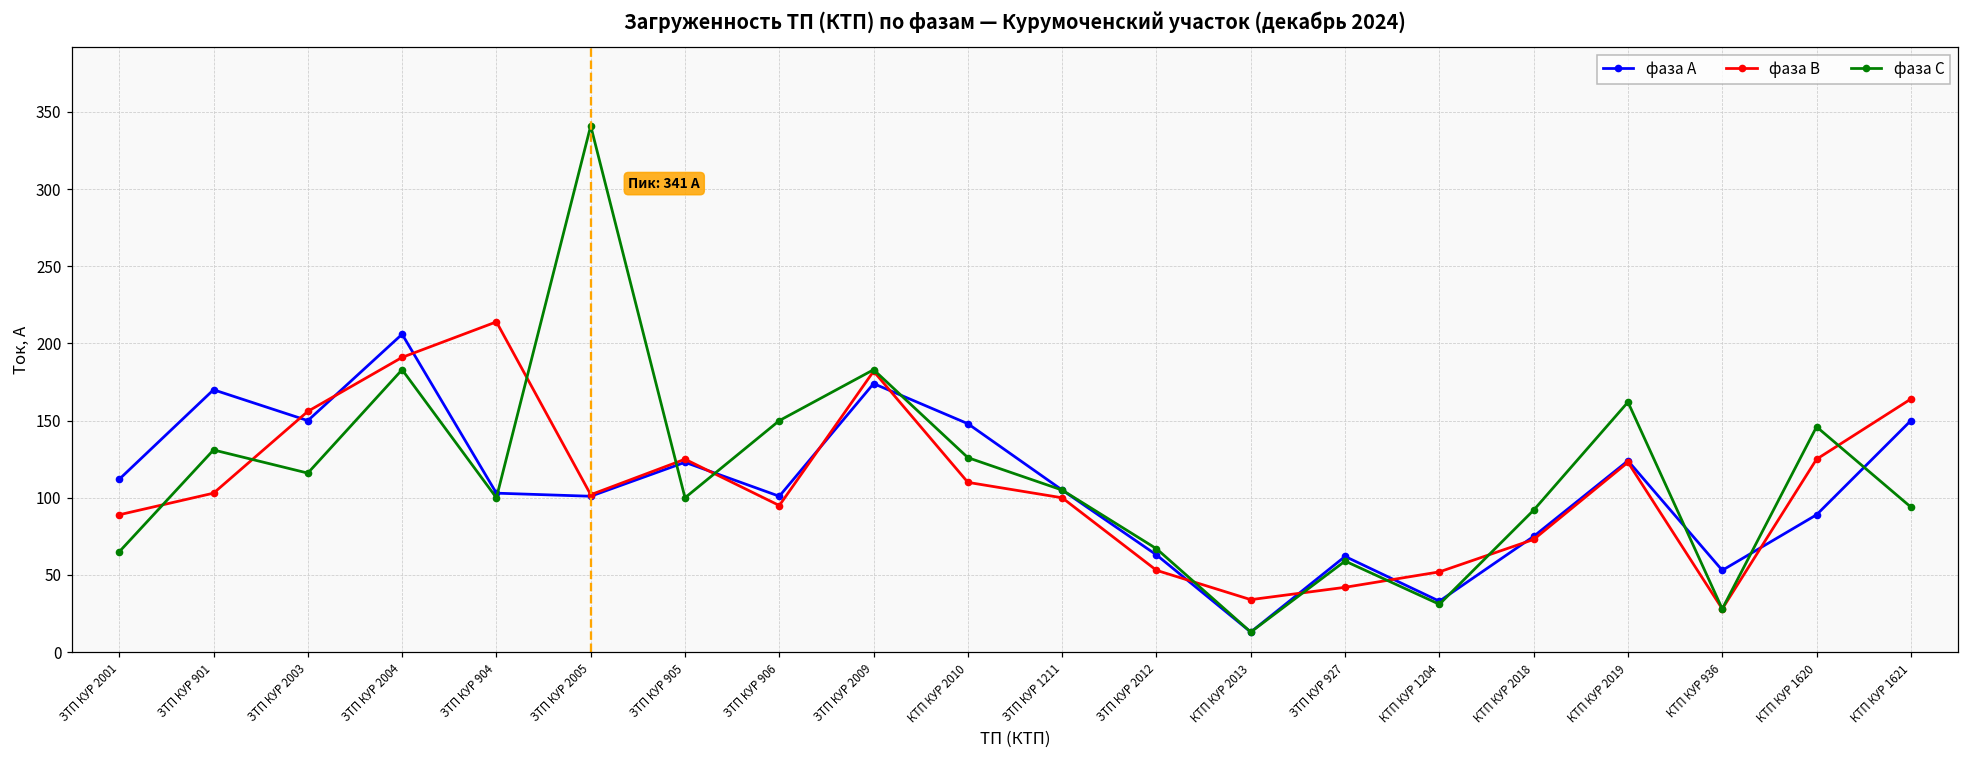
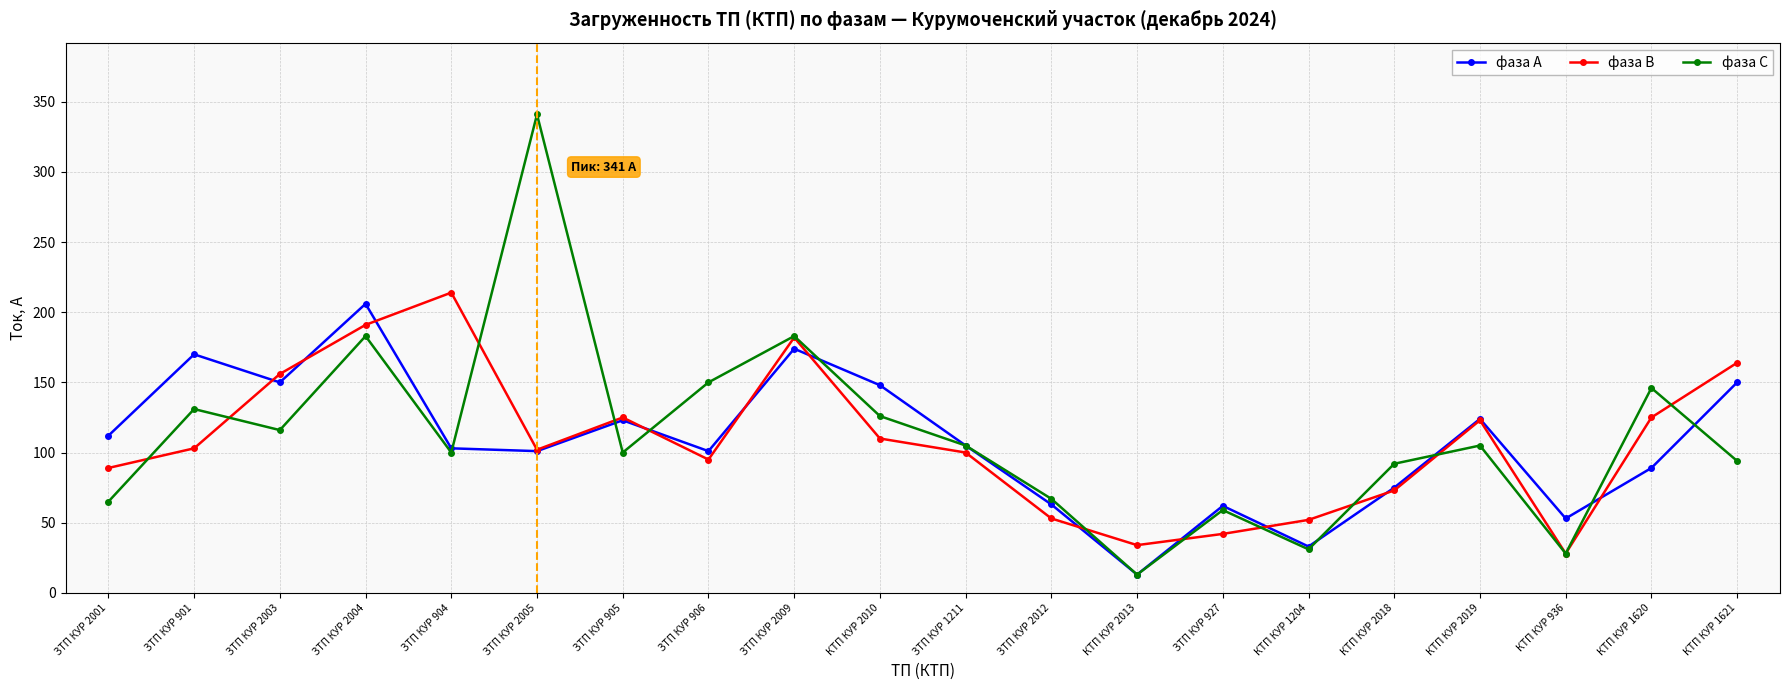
  {
    "фаза А": {
      "ЗТП КУР 2001": 112,
      "ЗТП КУР 901": 170,
      "ЗТП КУР 2003": 150,
      "ЗТП КУР 2004": 206,
      "ЗТП КУР 904": 103,
      "ЗТП КУР 905": 123,
      "ЗТП КУР 906": 101,
      "ЗТП КУР 2009": 174,
      "КТП КУР 2010": 148,
      "ЗТП КУР 2012": 63,
      "ЗТП КУР 927": 62,
      "КТП КУР 1204": 33,
      "КТП КУР 2018": 75,
      "КТП КУР 936": 53,
      "КТП КУР 1620": 89,
      "КТП КУР 1621": 150
    },
    "фаза В": {
      "ЗТП КУР 2001": 89,
      "ЗТП КУР 901": 103,
      "ЗТП КУР 2003": 156,
      "ЗТП КУР 2004": 191,
      "ЗТП КУР 904": 214,
      "ЗТП КУР 905": 125,
      "ЗТП КУР 906": 95,
      "КТП КУР 2010": 110,
      "ЗТП КУР 1211": 100,
      "ЗТП КУР 2012": 53,
      "КТП КУР 2013": 34,
      "ЗТП КУР 927": 42,
      "КТП КУР 1204": 52,
      "КТП КУР 2018": 73,
      "КТП КУР 1620": 125,
      "КТП КУР 1621": 164
    },
    "фаза С": {
      "ЗТП КУР 2001": 65,
      "ЗТП КУР 901": 131,
      "ЗТП КУР 2003": 116,
      "ЗТП КУР 2004": 183,
      "ЗТП КУР 904": 100,
      "ЗТП КУР 2005": 341,
      "ЗТП КУР 905": 100,
      "ЗТП КУР 906": 150,
      "КТП КУР 2010": 126,
      "ЗТП КУР 2012": 67,
      "ЗТП КУР 927": 59,
      "КТП КУР 1204": 31,
      "КТП КУР 2018": 92,
-     "КТП КУР 2019": 162,
+     "КТП КУР 2019": 105,
      "КТП КУР 1620": 146,
      "КТП КУР 1621": 94
    }
  }
